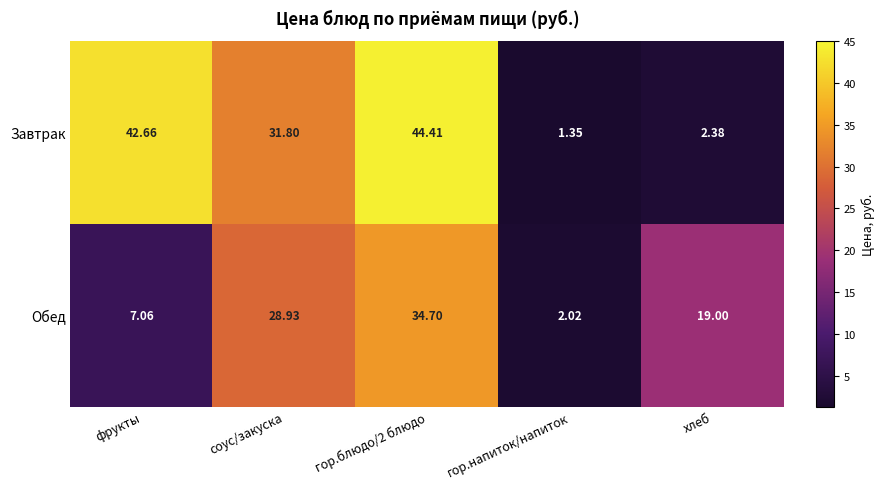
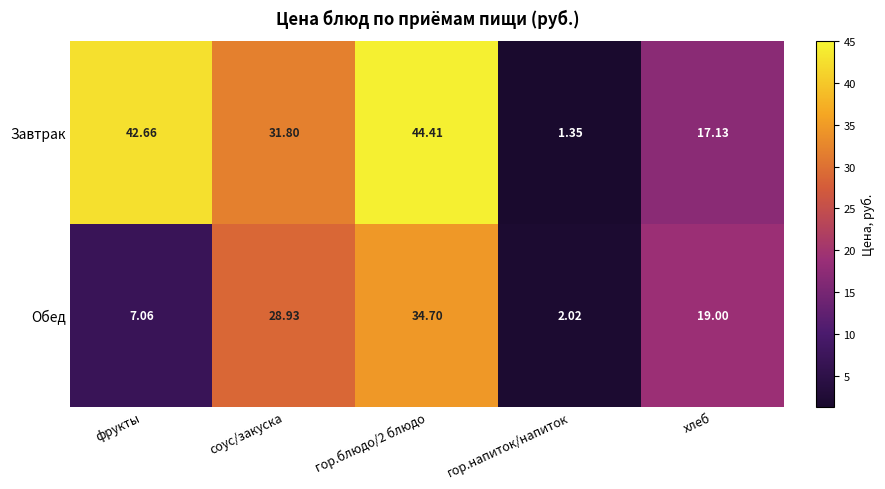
  {
    "Завтрак": {
      "фрукты": 42.66,
      "соус/закуска": 31.80,
      "гор.блюдо/2 блюдо": 44.41,
      "гор.напиток/напиток": 1.35,
-     "хлеб": 2.38
+     "хлеб": 17.13
    },
    "Обед": {
      "фрукты": 7.06,
      "соус/закуска": 28.93,
      "гор.блюдо/2 блюдо": 34.70,
      "гор.напиток/напиток": 2.02,
      "хлеб": 19.00
    }
  }
